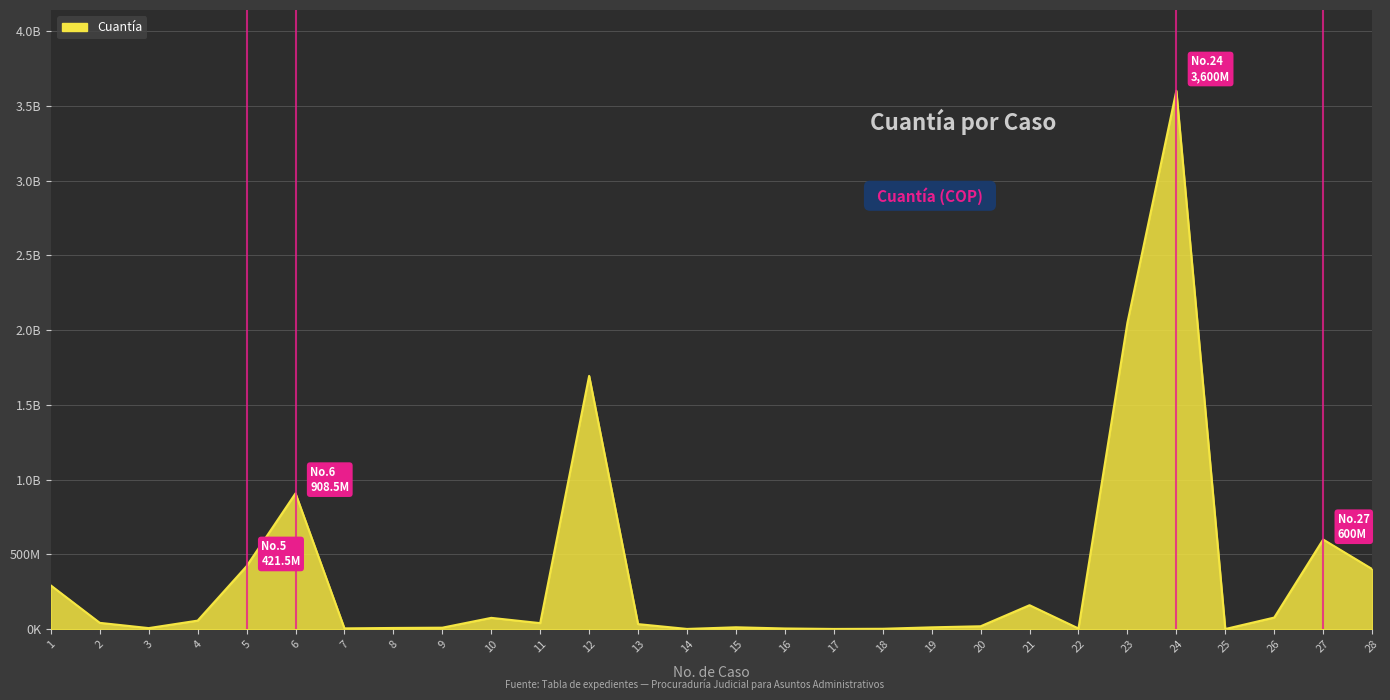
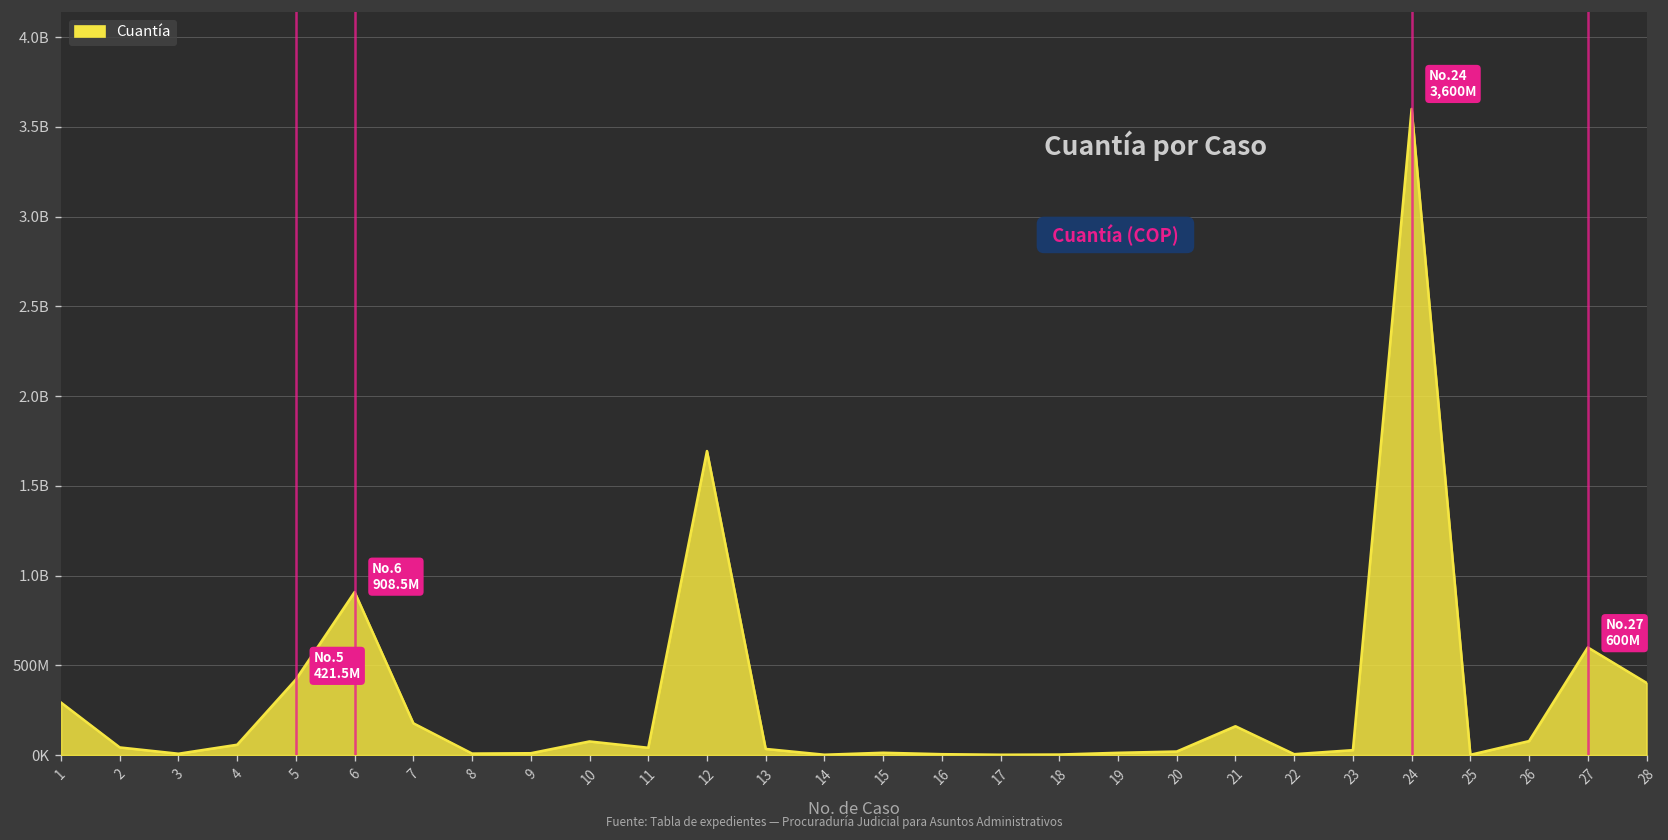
  {
    "1": 290000000,
    "2": 40000000,
    "3": 10000000,
    "4": 60000000,
-   "7": 10000000,
+   "7": 180000000,
    "8": 10000000,
    "9": 10000000,
    "10": 80000000,
    "11": 40000000,
    "12": 1690000000,
    "13": 30000000,
    "14": 0,
    "15": 10000000,
    "16": 10000000,
    "17": 0,
    "18": 0,
    "19": 10000000,
    "20": 20000000,
    "21": 160000000,
    "22": 10000000,
-   "23": 2050000000,
+   "23": 30000000,
    "25": 0,
    "26": 80000000,
    "28": 400000000
  }
